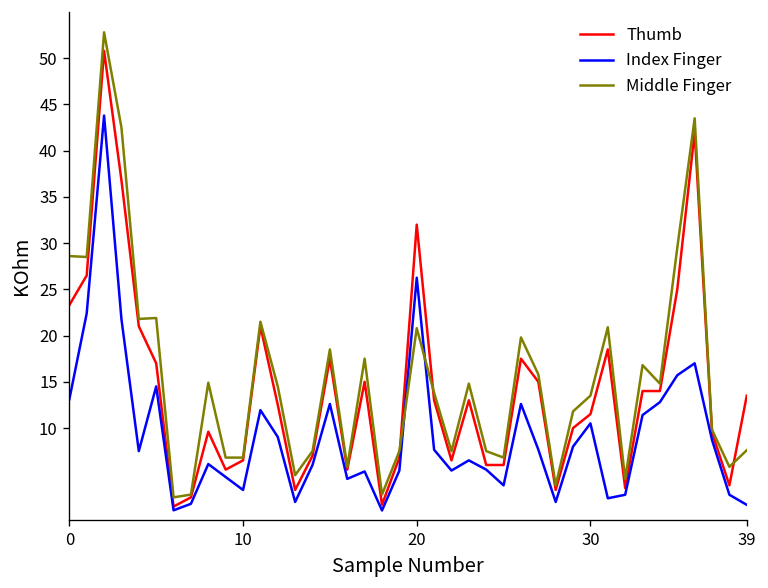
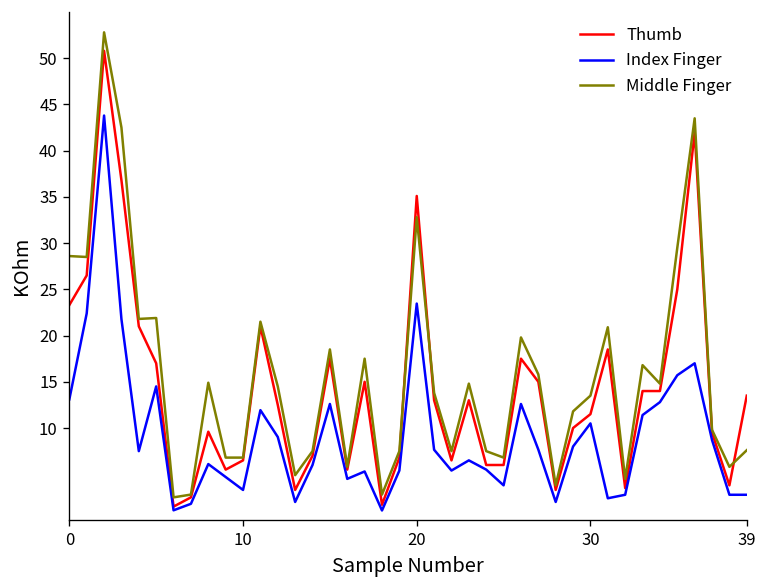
  {
    "Thumb": {
      "0": 23,
-     "20": 32,
+     "20": 35,
      "30": 12,
      "39": 14
    },
    "Index Finger": {
      "0": 13,
      "10": 3,
-     "20": 26,
+     "20": 23,
      "30": 11,
-     "39": 2
+     "39": 3
    },
    "Middle Finger": {
      "0": 29,
-     "20": 21,
+     "20": 33,
      "30": 14,
      "39": 8
    }
  }
